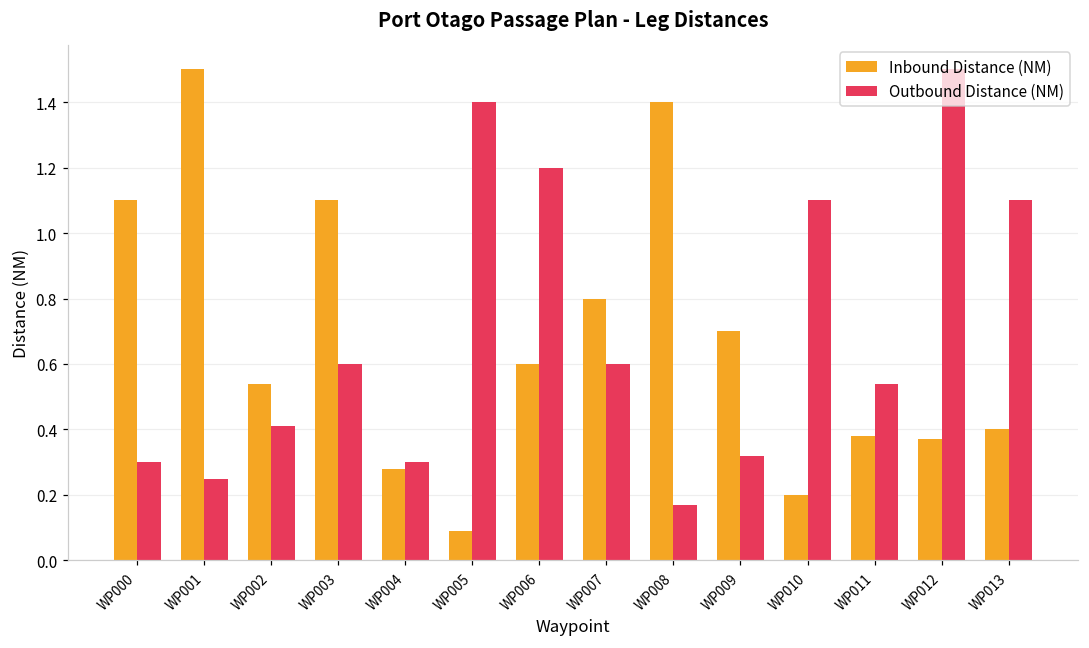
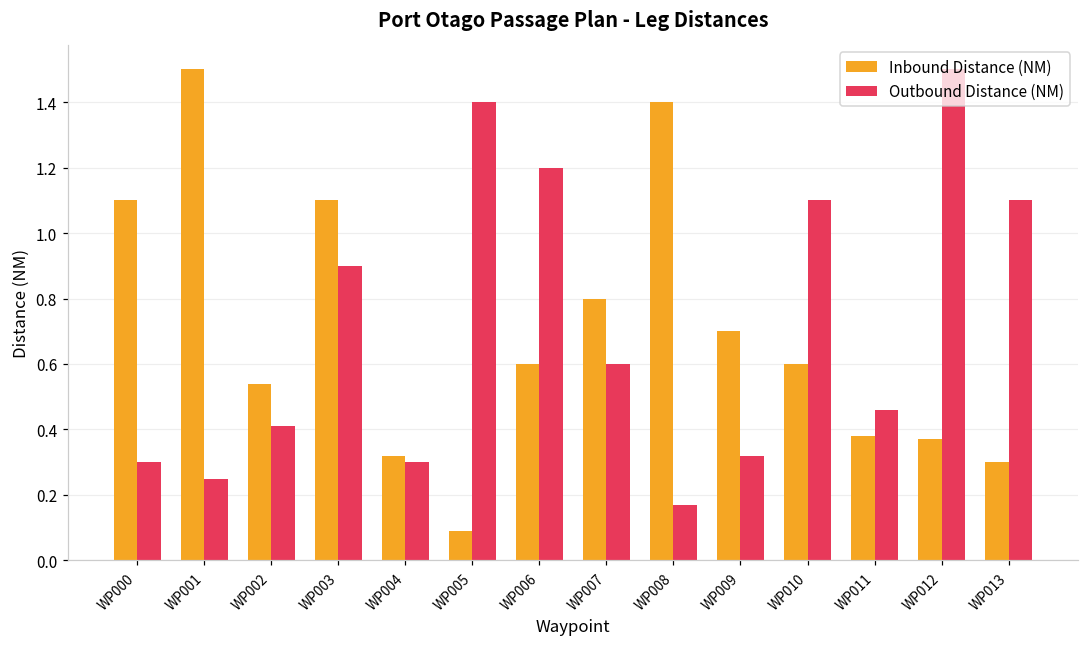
  {
    "Inbound Distance (NM)": {
      "WP000": 1.10,
      "WP001": 1.50,
      "WP002": 0.54,
      "WP003": 1.10,
-     "WP004": 0.28,
+     "WP004": 0.32,
      "WP005": 0.09,
      "WP006": 0.60,
      "WP007": 0.80,
      "WP008": 1.40,
      "WP009": 0.70,
-     "WP010": 0.2,
+     "WP010": 0.6,
      "WP011": 0.38,
      "WP012": 0.37,
-     "WP013": 0.4
+     "WP013": 0.3
    },
    "Outbound Distance (NM)": {
      "WP000": 0.30,
      "WP001": 0.25,
      "WP002": 0.41,
-     "WP003": 0.6,
+     "WP003": 0.9,
      "WP004": 0.30,
      "WP005": 1.40,
      "WP006": 1.20,
      "WP007": 0.60,
      "WP008": 0.17,
      "WP009": 0.32,
      "WP010": 1.10,
-     "WP011": 0.54,
+     "WP011": 0.46,
      "WP013": 1.10
    }
  }
